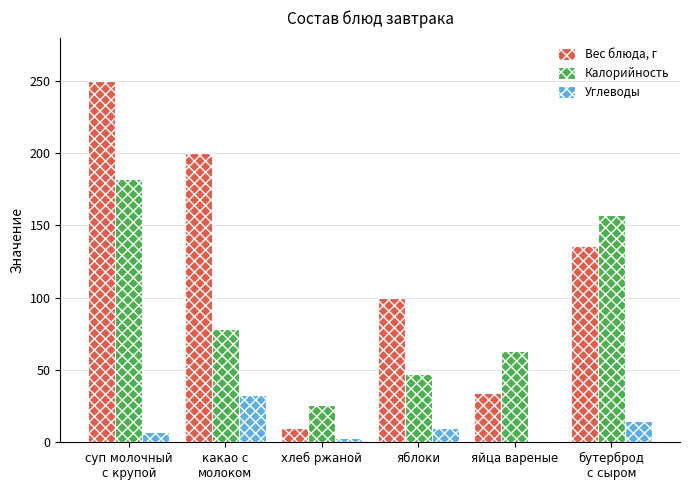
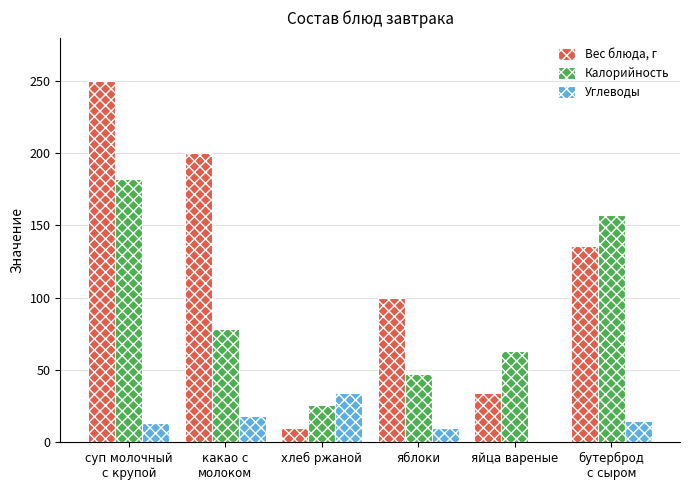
  {
    "Вес блюда, г": {
      "суп молочный с крупой": 250,
      "какао с молоком": 200,
      "хлеб ржаной": 10,
      "яблоки": 100,
      "яйца вареные": 34,
      "бутерброд с сыром": 136
    },
    "Калорийность": {
      "суп молочный с крупой": 182,
      "какао с молоком": 78,
      "хлеб ржаной": 26,
      "яблоки": 47,
      "яйца вареные": 63,
      "бутерброд с сыром": 157
    },
    "Углеводы": {
-     "суп молочный с крупой": 7,
-     "какао с молоком": 33,
-     "хлеб ржаной": 3,
+     "суп молочный с крупой": 13,
+     "какао с молоком": 18,
+     "хлеб ржаной": 34,
      "яблоки": 10,
      "яйца вареные": 0,
      "бутерброд с сыром": 15
    }
  }
